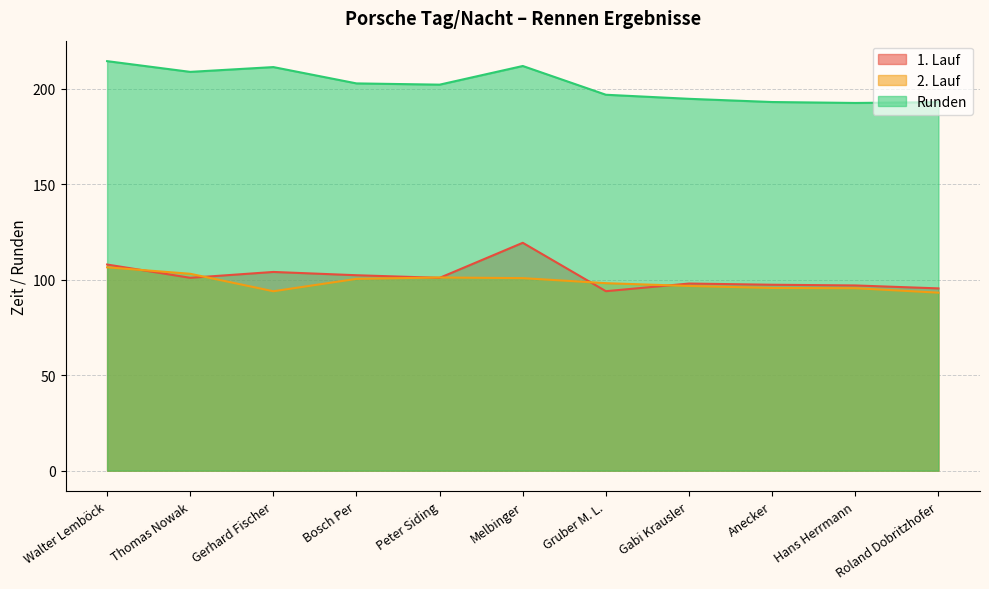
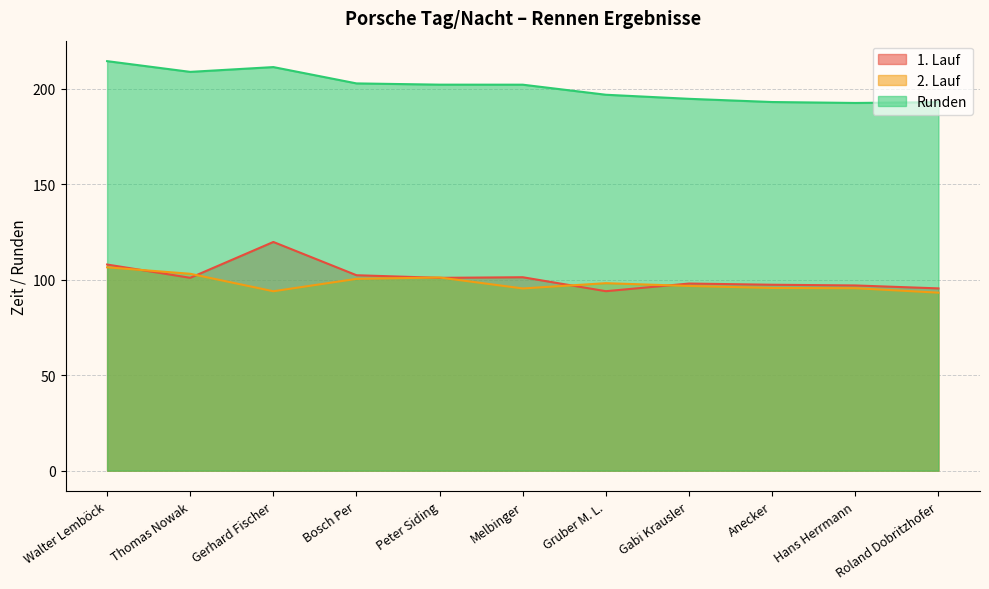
  {
    "1. Lauf": {
      "Walter Lemböck": 108,
      "Thomas Nowak": 101,
-     "Gerhard Fischer": 104,
+     "Gerhard Fischer": 120,
      "Bosch Per": 102,
-     "Melbinger": 119,
+     "Melbinger": 101,
      "Gruber M. L.": 94,
      "Anecker": 97,
      "Hans Herrmann": 97,
      "Roland Dobritzhofer": 95
    },
    "2. Lauf": {
      "Walter Lemböck": 107,
      "Thomas Nowak": 103,
      "Gerhard Fischer": 94,
      "Bosch Per": 100,
-     "Melbinger": 101,
+     "Melbinger": 95,
      "Gruber M. L.": 98,
      "Anecker": 96,
      "Hans Herrmann": 96,
      "Roland Dobritzhofer": 93
    },
    "Runden": {
      "Walter Lemböck": 214,
      "Thomas Nowak": 209,
      "Gerhard Fischer": 211,
      "Bosch Per": 203,
      "Peter Siding": 202,
-     "Melbinger": 212,
+     "Melbinger": 202,
      "Gruber M. L.": 197,
      "Gabi Krausler": 195,
      "Anecker": 193,
      "Hans Herrmann": 193
    }
  }
